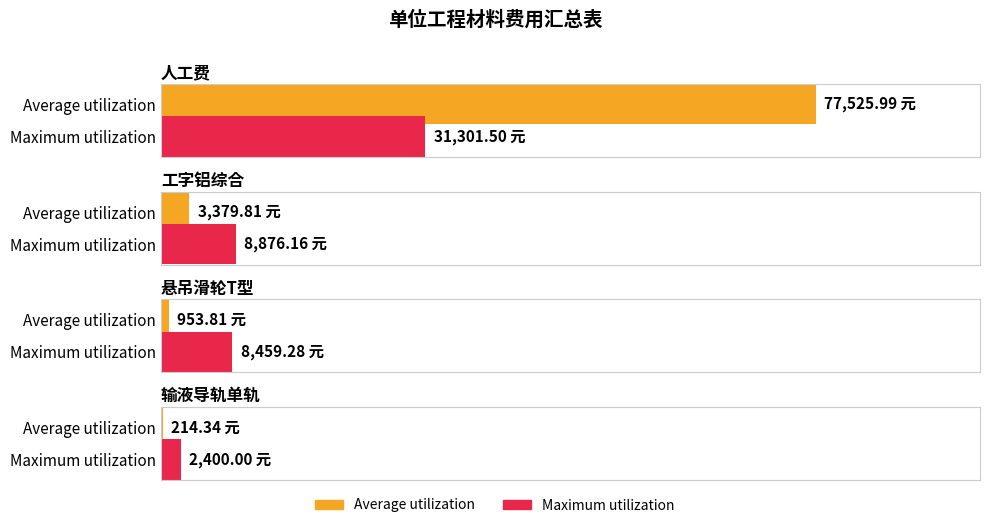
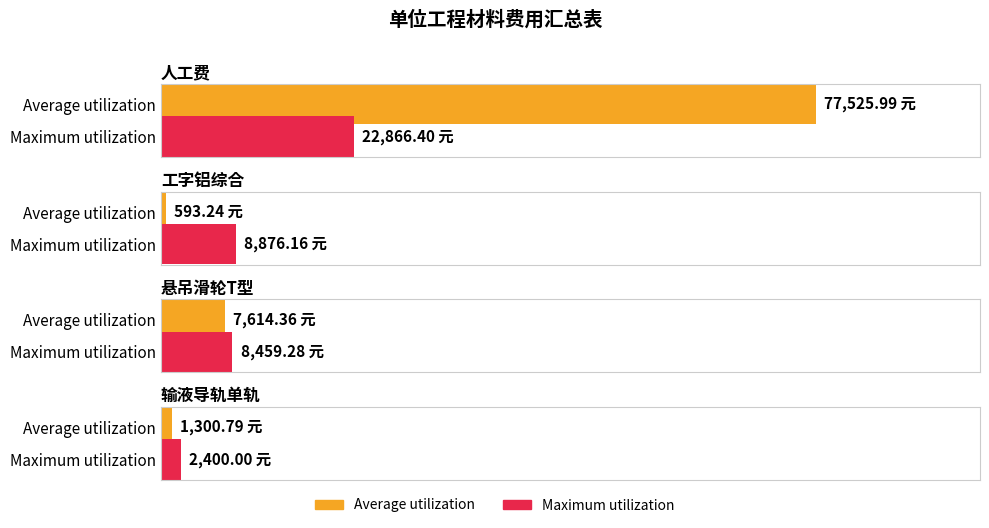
  {
    "人工费": {
      "Average utilization": "77,525.99",
-     "Maximum utilization": "31,301.50"
+     "Maximum utilization": "22,866.40"
    },
    "工字铝综合": {
-     "Average utilization": "3,379.81",
+     "Average utilization": "593.24",
      "Maximum utilization": "8,876.16"
    },
    "悬吊滑轮T型": {
-     "Average utilization": "953.81",
+     "Average utilization": "7,614.36",
      "Maximum utilization": "8,459.28"
    },
    "输液导轨单轨": {
-     "Average utilization": "214.34",
+     "Average utilization": "1,300.79",
      "Maximum utilization": "2,400.00"
    }
  }
